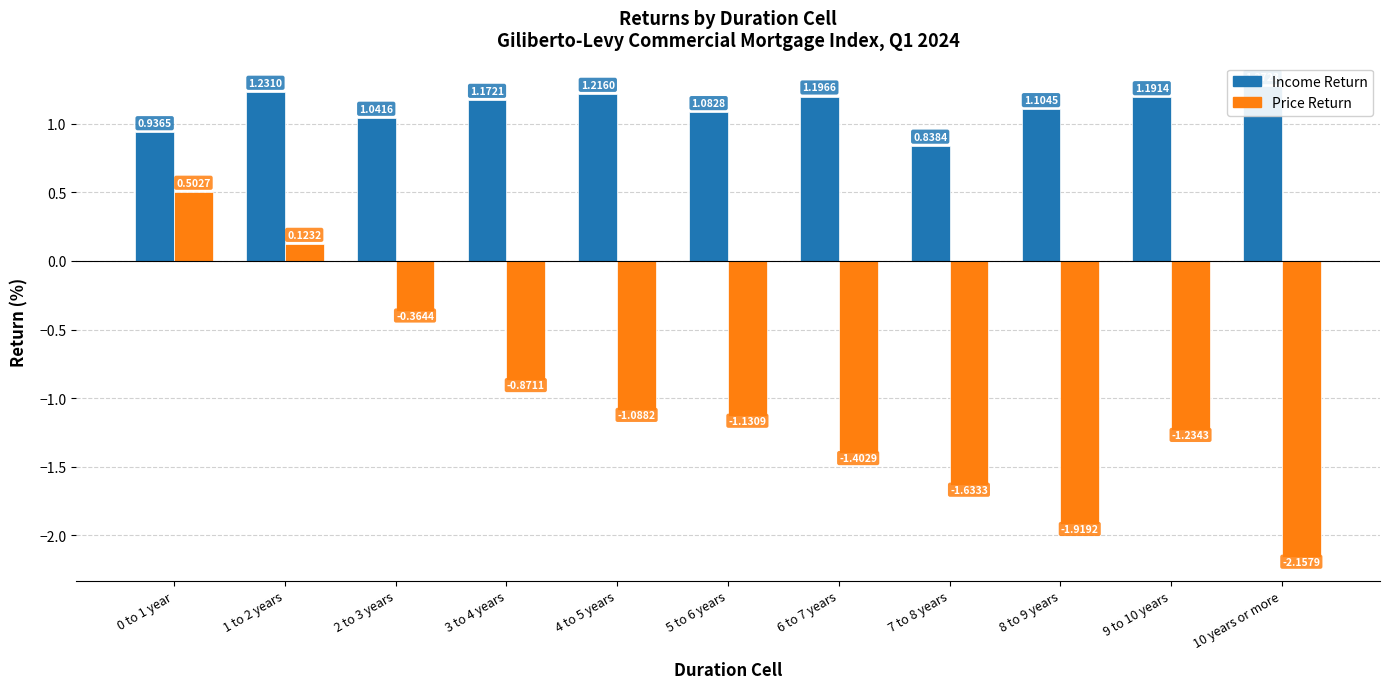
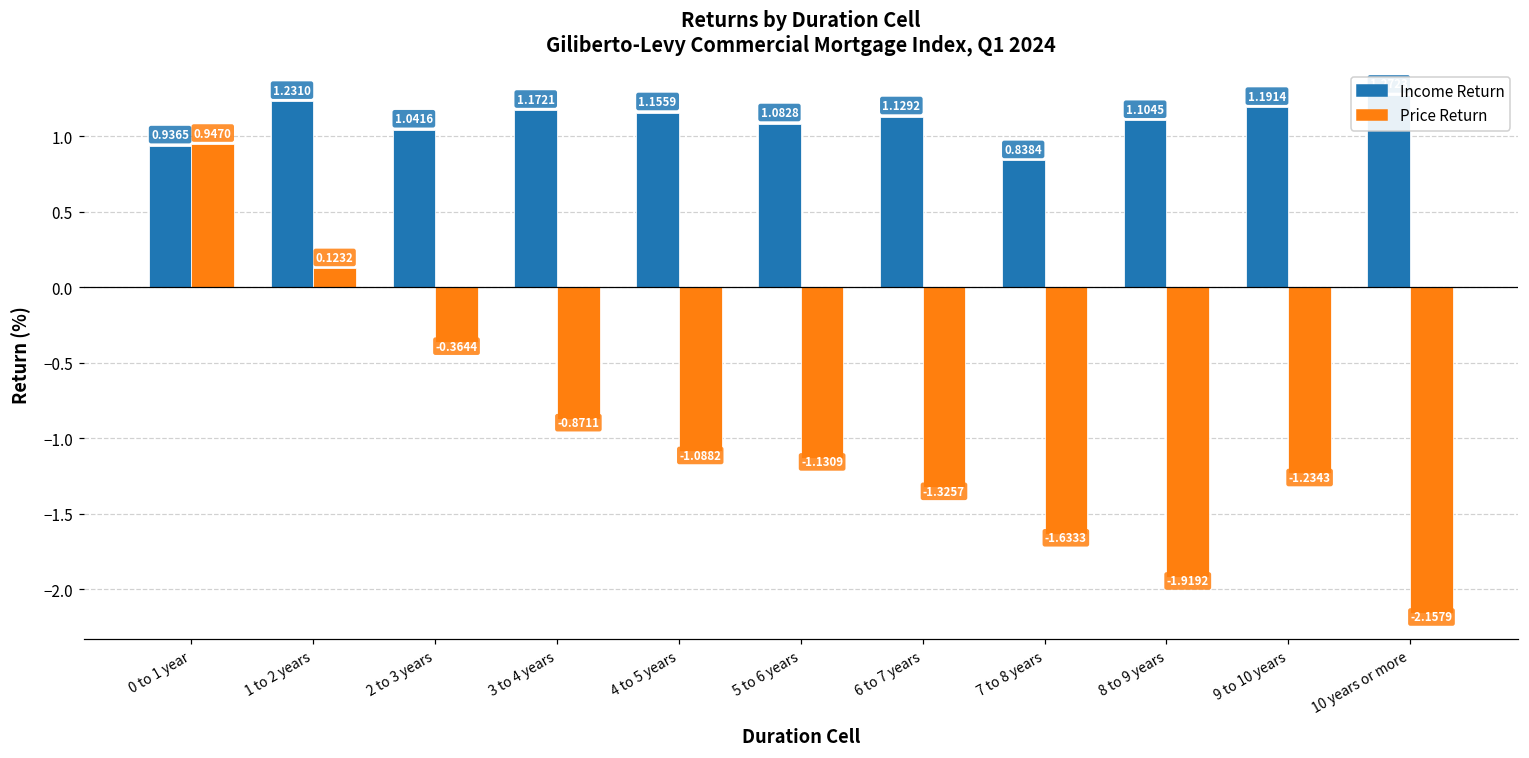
  {
    "Income Return": {
-     "4 to 5 years": 1.2160,
-     "6 to 7 years": 1.1966
+     "4 to 5 years": 1.1559,
+     "6 to 7 years": 1.1292
    },
    "Price Return": {
-     "0 to 1 year": 0.5027,
-     "6 to 7 years": -1.4029
+     "0 to 1 year": 0.9470,
+     "6 to 7 years": -1.3257
    }
  }
